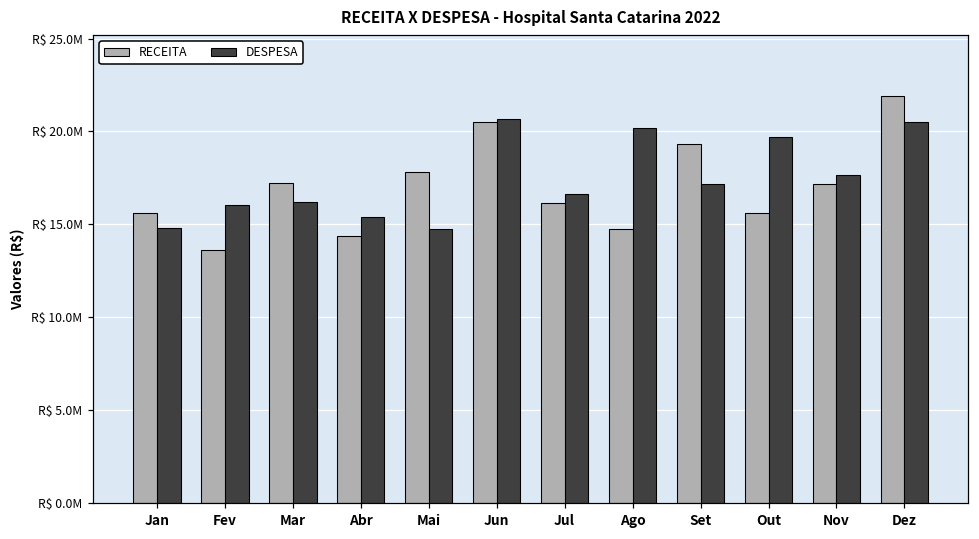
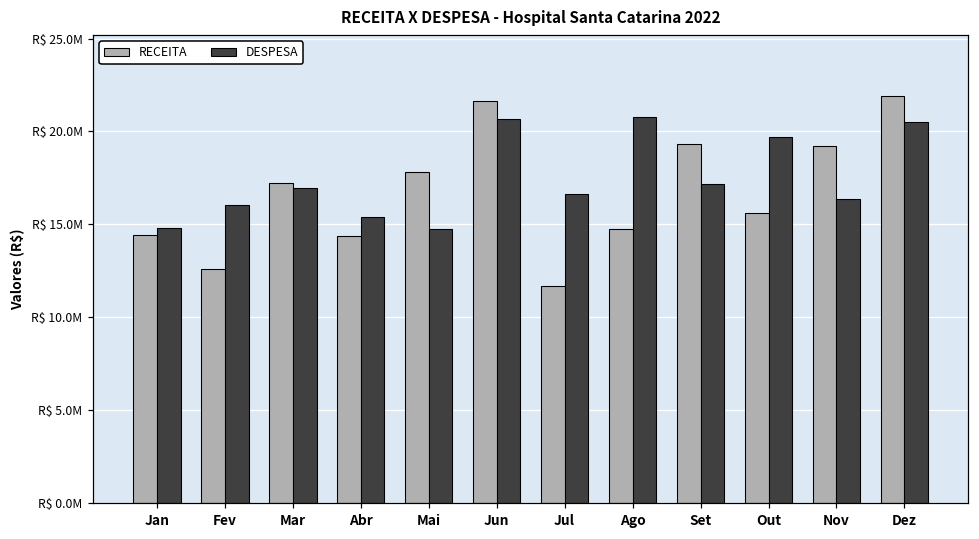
  {
    "RECEITA": {
-     "Jan": "R$ 15600000",
-     "Fev": "R$ 13600000",
+     "Jan": "R$ 14400000",
+     "Fev": "R$ 12600000",
      "Mar": "R$ 17200000",
      "Abr": "R$ 14400000",
      "Mai": "R$ 17800000",
-     "Jun": "R$ 20500000",
-     "Jul": "R$ 16100000",
+     "Jun": "R$ 21700000",
+     "Jul": "R$ 11700000",
      "Ago": "R$ 14700000",
      "Set": "R$ 19300000",
      "Out": "R$ 15600000",
-     "Nov": "R$ 17200000",
+     "Nov": "R$ 19200000",
      "Dez": "R$ 21900000"
    },
    "DESPESA": {
      "Jan": "R$ 14800000",
      "Fev": "R$ 16100000",
-     "Mar": "R$ 16200000",
+     "Mar": "R$ 17000000",
      "Abr": "R$ 15400000",
      "Mai": "R$ 14700000",
      "Jun": "R$ 20700000",
      "Jul": "R$ 16600000",
-     "Ago": "R$ 20200000",
+     "Ago": "R$ 20800000",
      "Set": "R$ 17200000",
      "Out": "R$ 19700000",
-     "Nov": "R$ 17600000",
+     "Nov": "R$ 16400000",
      "Dez": "R$ 20500000"
    }
  }
